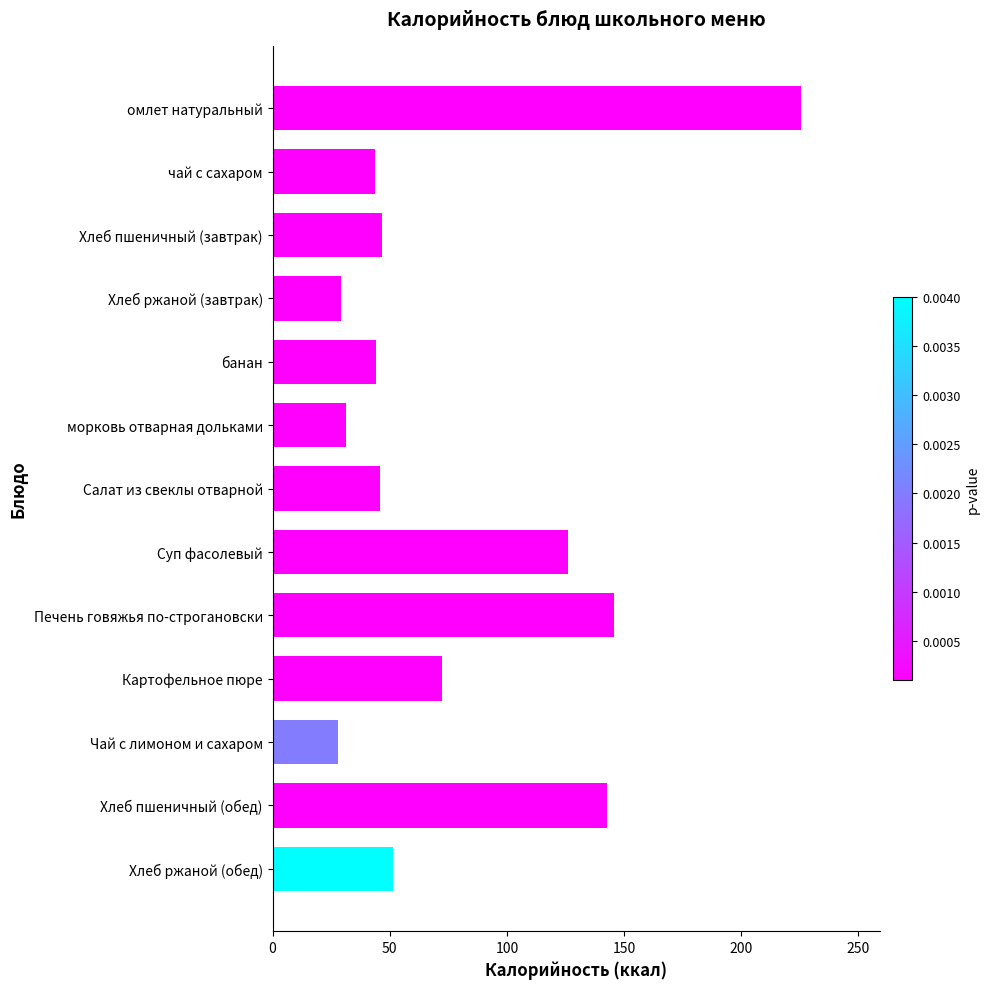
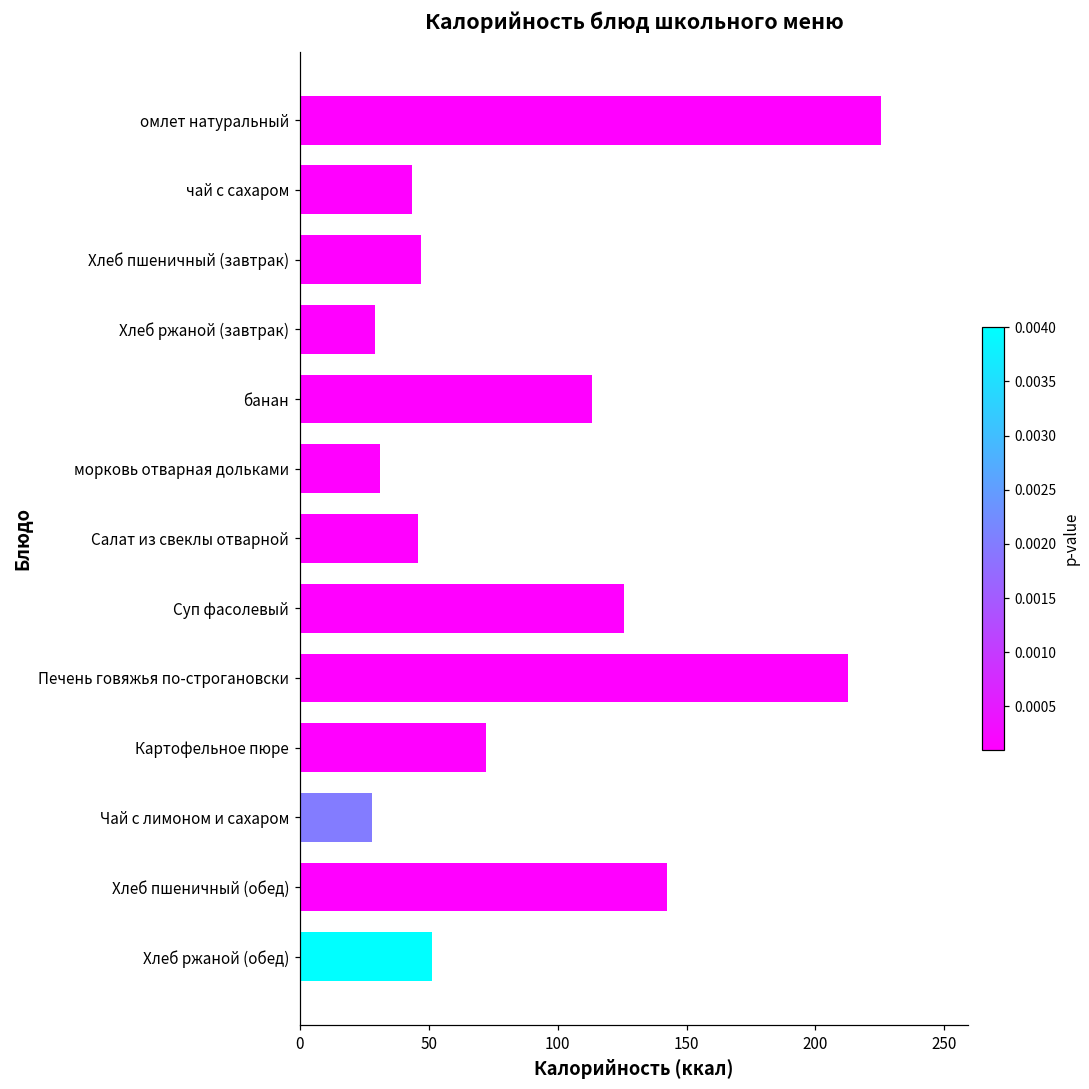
  {
    "омлет натуральный": 226,
    "чай с сахаром": 44,
    "Хлеб пшеничный (завтрак)": 47,
    "Хлеб ржаной (завтрак)": 29,
-   "банан": 44,
+   "банан": 113,
    "морковь отварная дольками": 31,
    "Салат из свеклы отварной": 46,
    "Суп фасолевый": 126,
-   "Печень говяжья по-строгановски": 146,
+   "Печень говяжья по-строгановски": 213,
    "Картофельное пюре": 72,
    "Чай с лимоном и сахаром": 28,
    "Хлеб пшеничный (обед)": 143,
    "Хлеб ржаной (обед)": 51
  }
